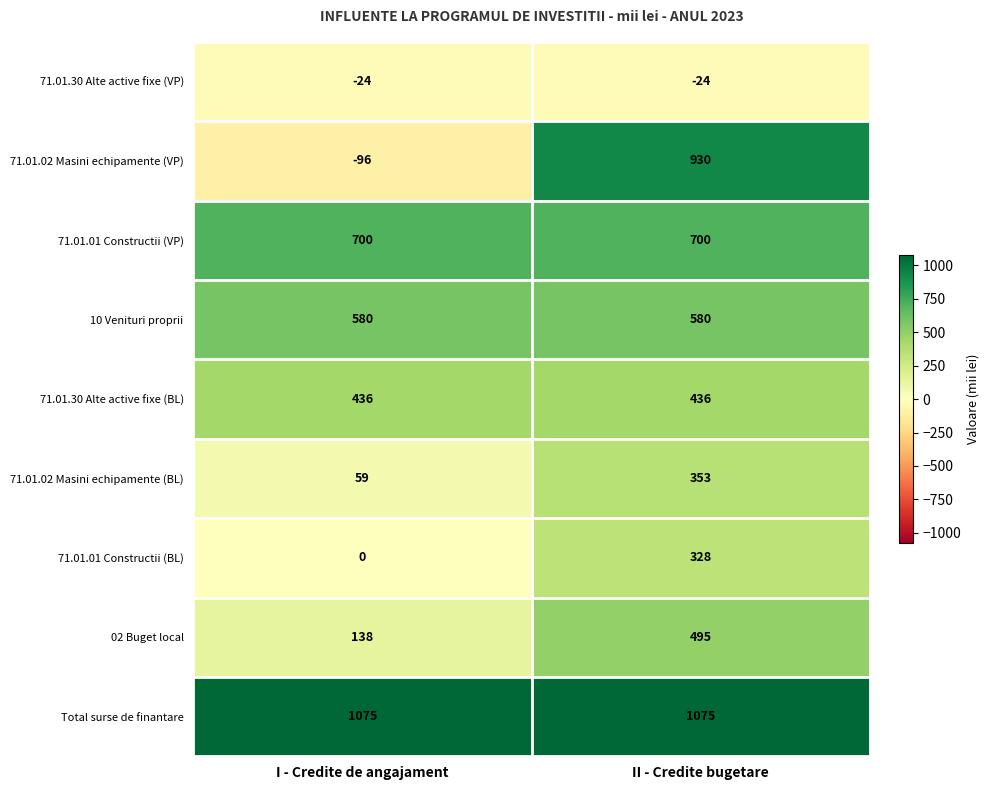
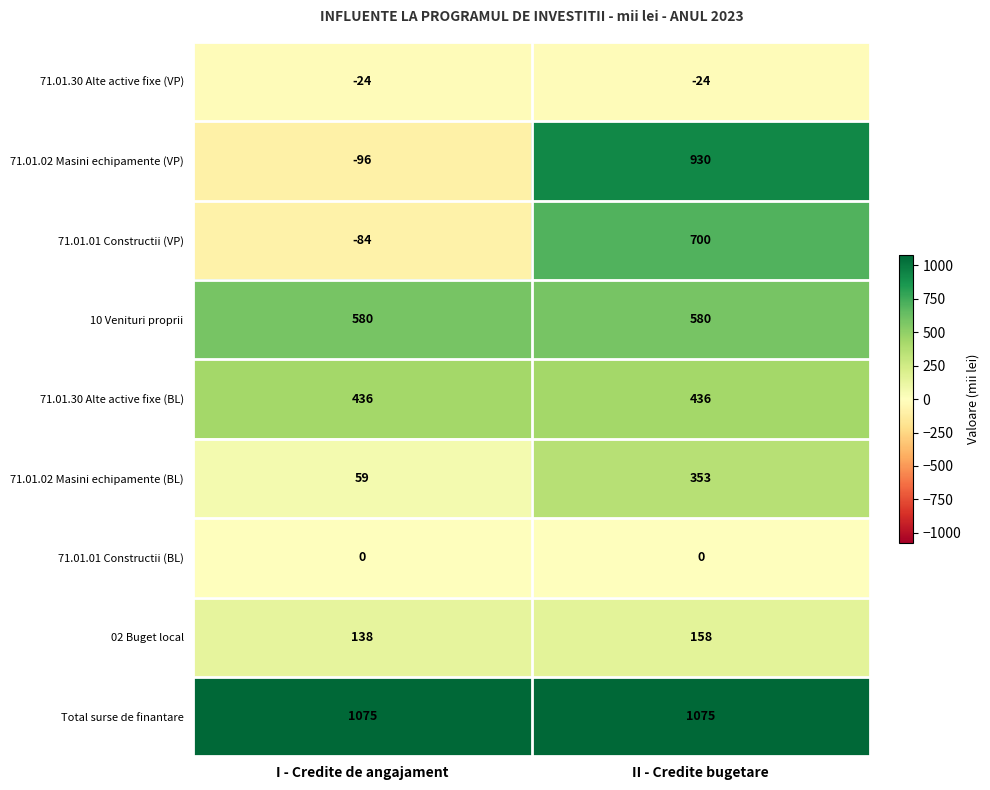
  {
    "71.01.30 Alte active fixe (VP)": {
      "I - Credite de angajament": -24,
      "II - Credite bugetare": -24
    },
    "71.01.02 Masini echipamente (VP)": {
      "I - Credite de angajament": -96,
      "II - Credite bugetare": 930
    },
    "71.01.01 Constructii (VP)": {
-     "I - Credite de angajament": 700,
+     "I - Credite de angajament": -84,
      "II - Credite bugetare": 700
    },
    "10 Venituri proprii": {
      "I - Credite de angajament": 580,
      "II - Credite bugetare": 580
    },
    "71.01.30 Alte active fixe (BL)": {
      "I - Credite de angajament": 436,
      "II - Credite bugetare": 436
    },
    "71.01.02 Masini echipamente (BL)": {
      "I - Credite de angajament": 59,
      "II - Credite bugetare": 353
    },
    "71.01.01 Constructii (BL)": {
      "I - Credite de angajament": 0,
-     "II - Credite bugetare": 328
+     "II - Credite bugetare": 0
    },
    "02 Buget local": {
      "I - Credite de angajament": 138,
-     "II - Credite bugetare": 495
+     "II - Credite bugetare": 158
    },
    "Total surse de finantare": {
      "I - Credite de angajament": 1075,
      "II - Credite bugetare": 1075
    }
  }
